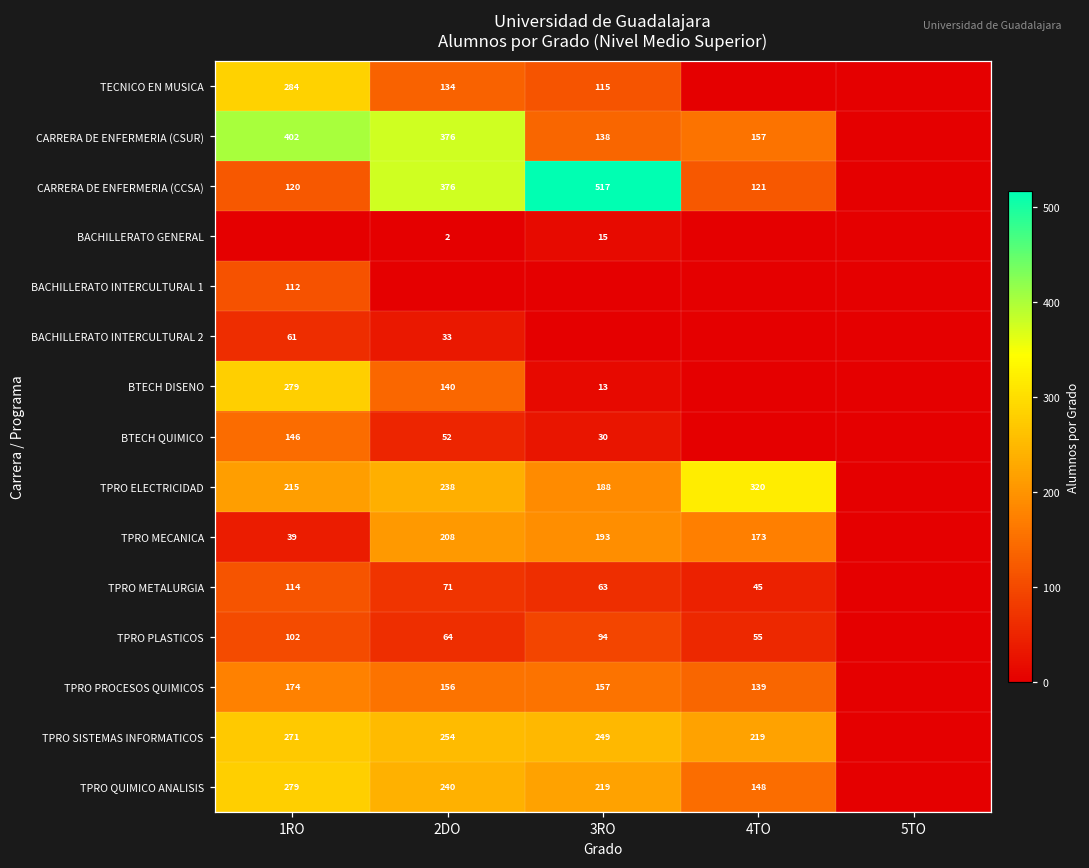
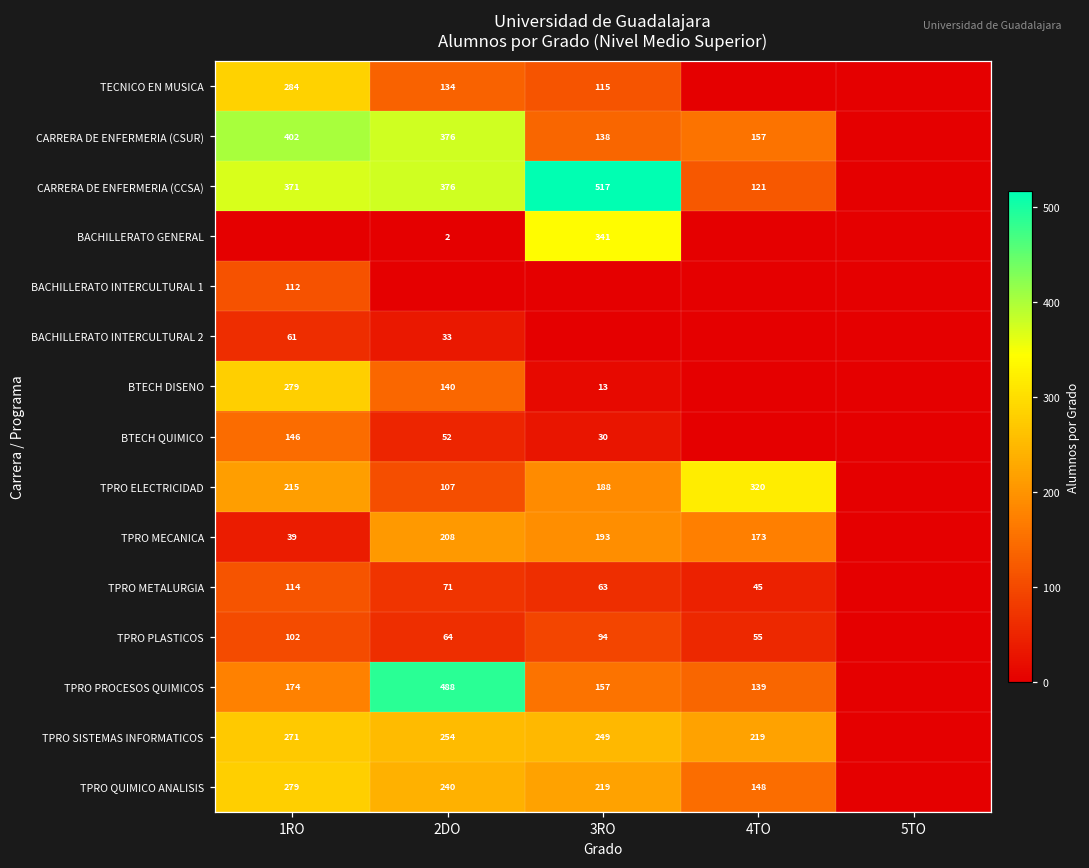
  {
    "TECNICO EN MUSICA": {
      "1RO": 284,
      "2DO": 134,
      "3RO": 115
    },
    "CARRERA DE ENFERMERIA (CSUR)": {
      "1RO": 402,
      "2DO": 376,
      "3RO": 138,
      "4TO": 157
    },
    "CARRERA DE ENFERMERIA (CCSA)": {
-     "1RO": 120,
+     "1RO": 371,
      "2DO": 376,
      "3RO": 517,
      "4TO": 121
    },
    "BACHILLERATO GENERAL": {
      "2DO": 2,
-     "3RO": 15
+     "3RO": 341
    },
    "BACHILLERATO INTERCULTURAL 1": {
      "1RO": 112
    },
    "BACHILLERATO INTERCULTURAL 2": {
      "1RO": 61,
      "2DO": 33
    },
    "BTECH DISENO": {
      "1RO": 279,
      "2DO": 140,
      "3RO": 13
    },
    "BTECH QUIMICO": {
      "1RO": 146,
      "2DO": 52,
      "3RO": 30
    },
    "TPRO ELECTRICIDAD": {
      "1RO": 215,
-     "2DO": 238,
+     "2DO": 107,
      "3RO": 188,
      "4TO": 320
    },
    "TPRO MECANICA": {
      "1RO": 39,
      "2DO": 208,
      "3RO": 193,
      "4TO": 173
    },
    "TPRO METALURGIA": {
      "1RO": 114,
      "2DO": 71,
      "3RO": 63,
      "4TO": 45
    },
    "TPRO PLASTICOS": {
      "1RO": 102,
      "2DO": 64,
      "3RO": 94,
      "4TO": 55
    },
    "TPRO PROCESOS QUIMICOS": {
      "1RO": 174,
-     "2DO": 156,
+     "2DO": 488,
      "3RO": 157,
      "4TO": 139
    },
    "TPRO SISTEMAS INFORMATICOS": {
      "1RO": 271,
      "2DO": 254,
      "3RO": 249,
      "4TO": 219
    },
    "TPRO QUIMICO ANALISIS": {
      "1RO": 279,
      "2DO": 240,
      "3RO": 219,
      "4TO": 148
    }
  }
